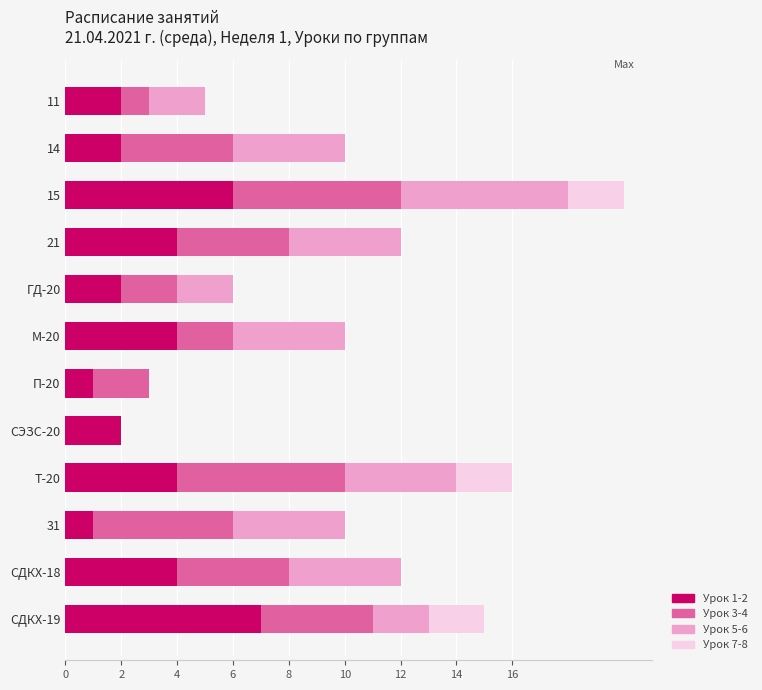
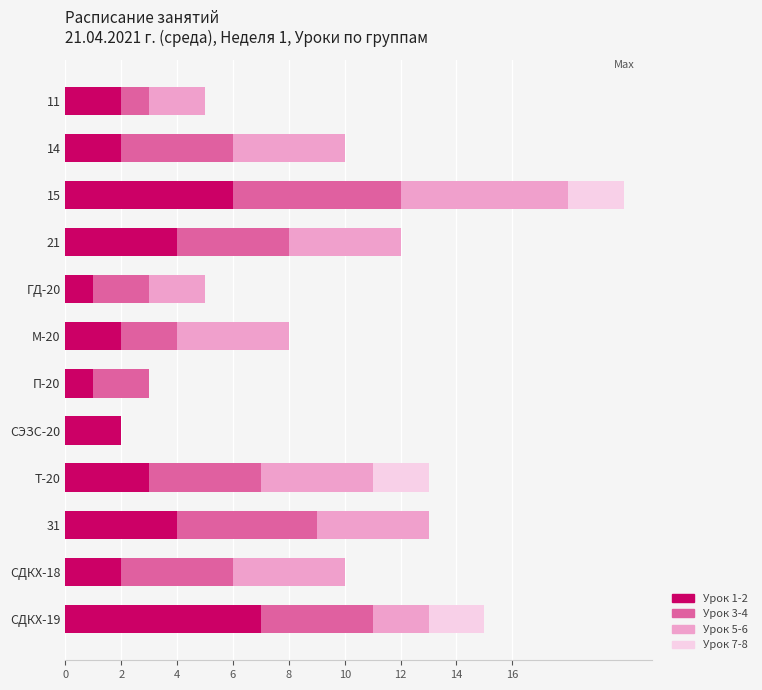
  {
    "Урок 1-2": {
      "11": 2,
      "14": 2,
      "15": 6,
      "21": 4,
-     "ГД-20": 2,
-     "М-20": 4,
+     "ГД-20": 1,
+     "М-20": 2,
      "П-20": 1,
      "СЭЗС-20": 2,
-     "Т-20": 4,
-     "31": 1,
-     "СДКХ-18": 4,
+     "Т-20": 3,
+     "31": 4,
+     "СДКХ-18": 2,
      "СДКХ-19": 7
    },
    "Урок 3-4": {
      "11": 1,
      "14": 4,
      "15": 6,
      "21": 4,
      "ГД-20": 2,
      "М-20": 2,
      "П-20": 2,
      "СЭЗС-20": 0,
-     "Т-20": 6,
+     "Т-20": 4,
      "31": 5,
      "СДКХ-18": 4,
      "СДКХ-19": 4
    }
  }
